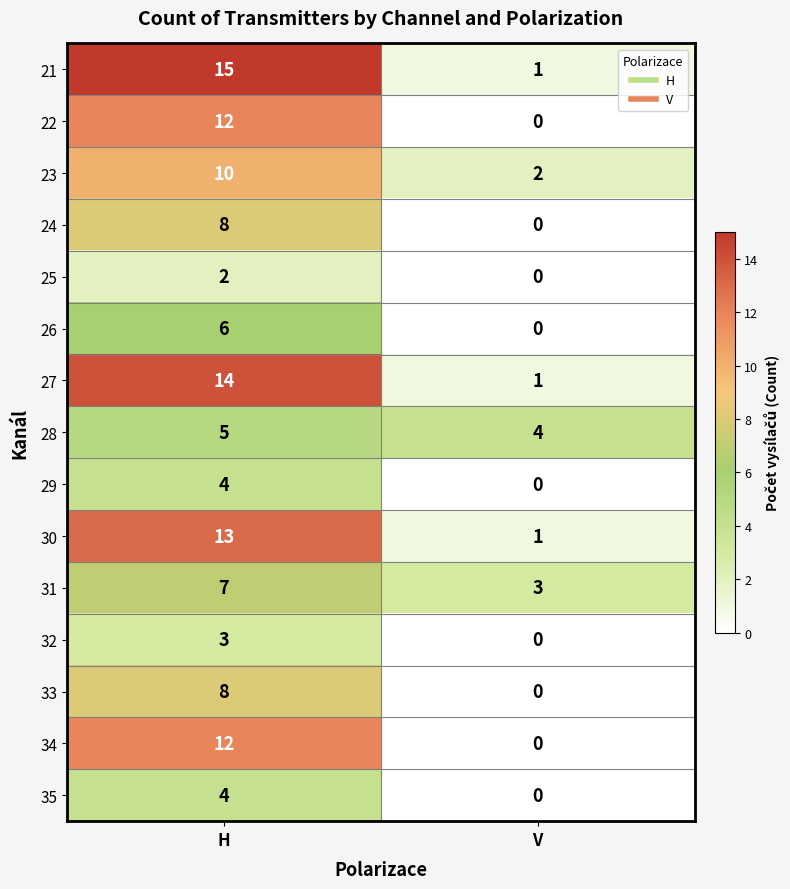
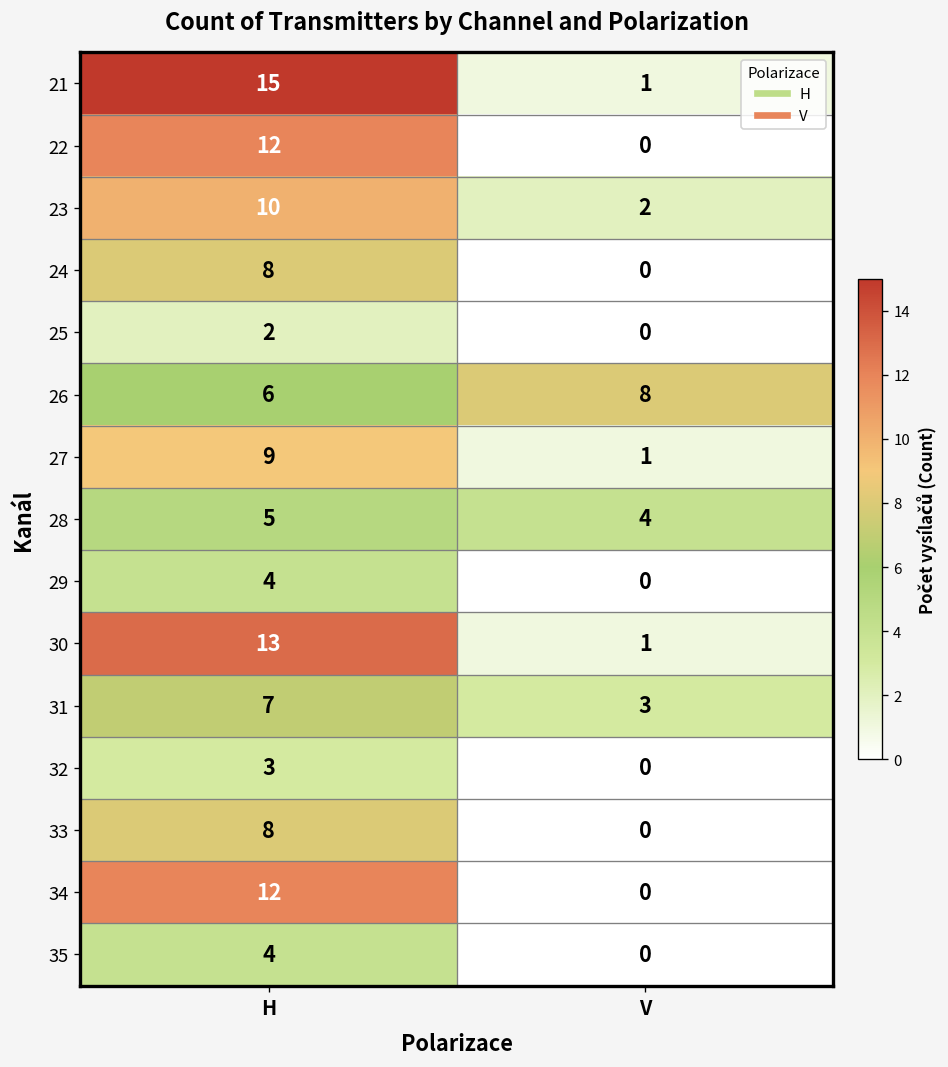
  {
    "21": {
      "H": 15,
      "V": 1
    },
    "22": {
      "H": 12,
      "V": 0
    },
    "23": {
      "H": 10,
      "V": 2
    },
    "24": {
      "H": 8,
      "V": 0
    },
    "25": {
      "H": 2,
      "V": 0
    },
    "26": {
      "H": 6,
-     "V": 0
+     "V": 8
    },
    "27": {
-     "H": 14,
+     "H": 9,
      "V": 1
    },
    "28": {
      "H": 5,
      "V": 4
    },
    "29": {
      "H": 4,
      "V": 0
    },
    "30": {
      "H": 13,
      "V": 1
    },
    "31": {
      "H": 7,
      "V": 3
    },
    "32": {
      "H": 3,
      "V": 0
    },
    "33": {
      "H": 8,
      "V": 0
    },
    "34": {
      "H": 12,
      "V": 0
    },
    "35": {
      "H": 4,
      "V": 0
    }
  }
